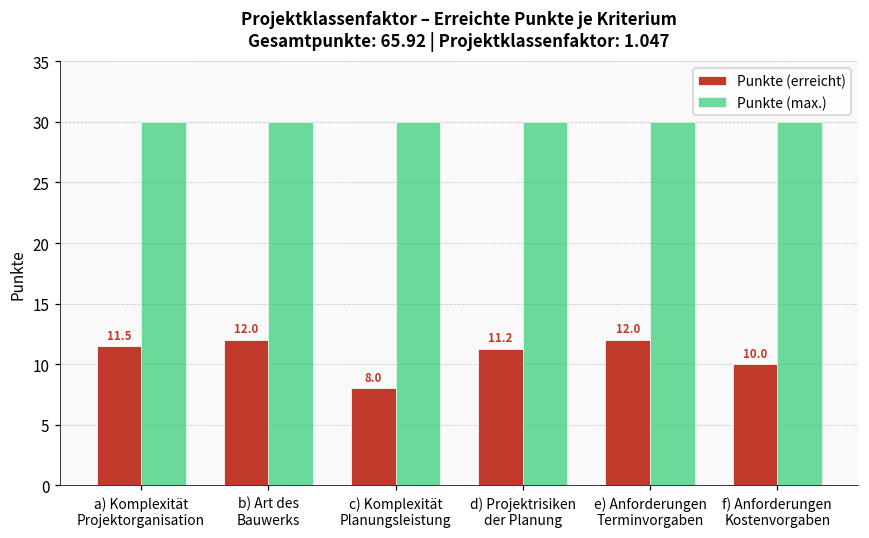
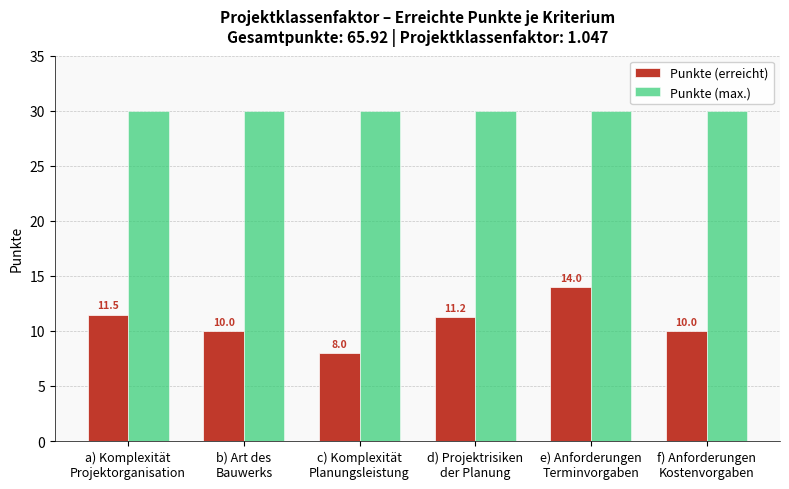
  {
    "Punkte (erreicht)": {
      "a) Komplexität Projektorganisation": 11.5,
-     "b) Art des Bauwerks": 12.0,
+     "b) Art des Bauwerks": 10.0,
      "c) Komplexität Planungsleistung": 8.0,
      "d) Projektrisiken der Planung": 11.2,
-     "e) Anforderungen Terminvorgaben": 12.0,
+     "e) Anforderungen Terminvorgaben": 14.0,
      "f) Anforderungen Kostenvorgaben": 10.0
    },
    "Punkte (max.)": {
      "a) Komplexität Projektorganisation": 30.0,
      "b) Art des Bauwerks": 30.0,
      "c) Komplexität Planungsleistung": 30.0,
      "d) Projektrisiken der Planung": 30.0,
      "e) Anforderungen Terminvorgaben": 30.0,
      "f) Anforderungen Kostenvorgaben": 30.0
    }
  }
